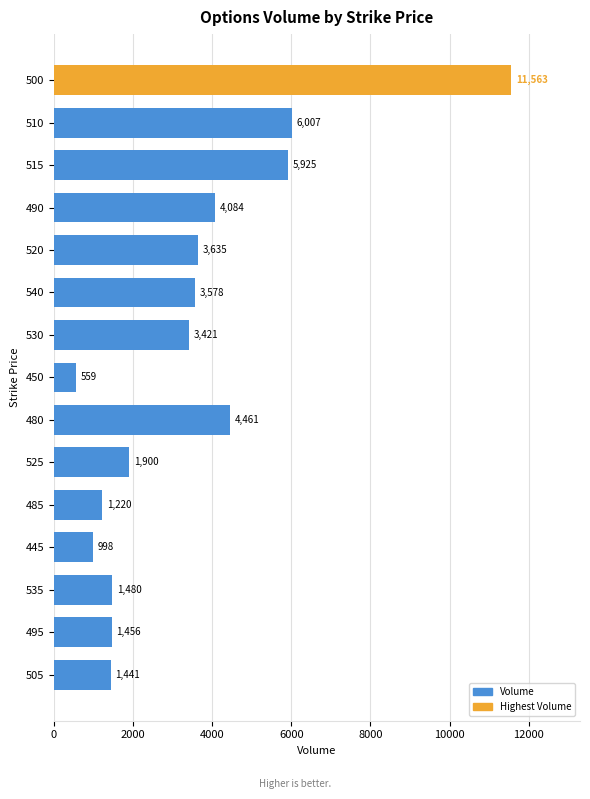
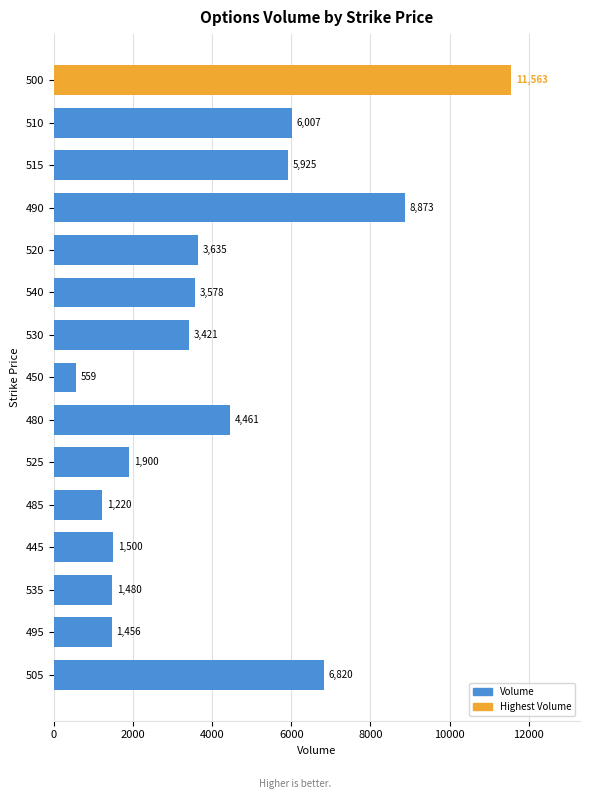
  {
    "500": "11,563",
    "510": "6,007",
    "515": "5,925",
-   "490": "4,084",
+   "490": "8,873",
    "520": "3,635",
    "540": "3,578",
    "530": "3,421",
    "450": "559",
    "480": "4,461",
    "525": "1,900",
    "485": "1,220",
-   "445": "998",
+   "445": "1,500",
    "535": "1,480",
    "495": "1,456",
-   "505": "1,441"
+   "505": "6,820"
  }
